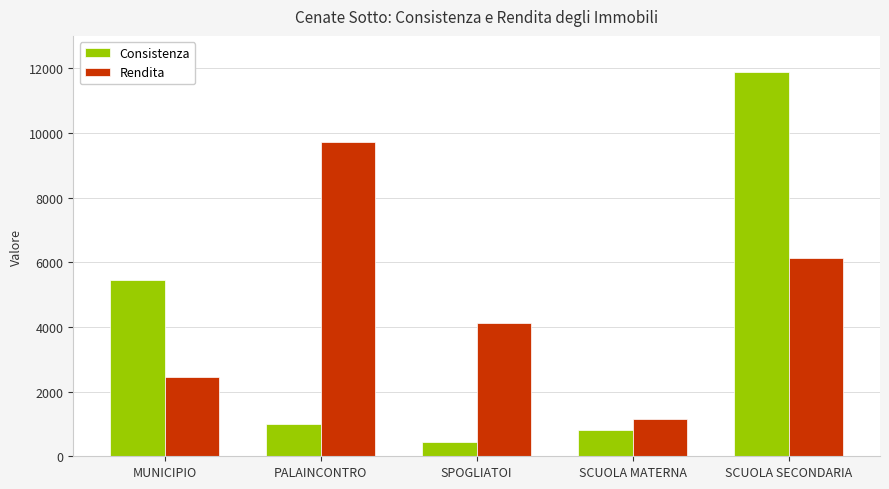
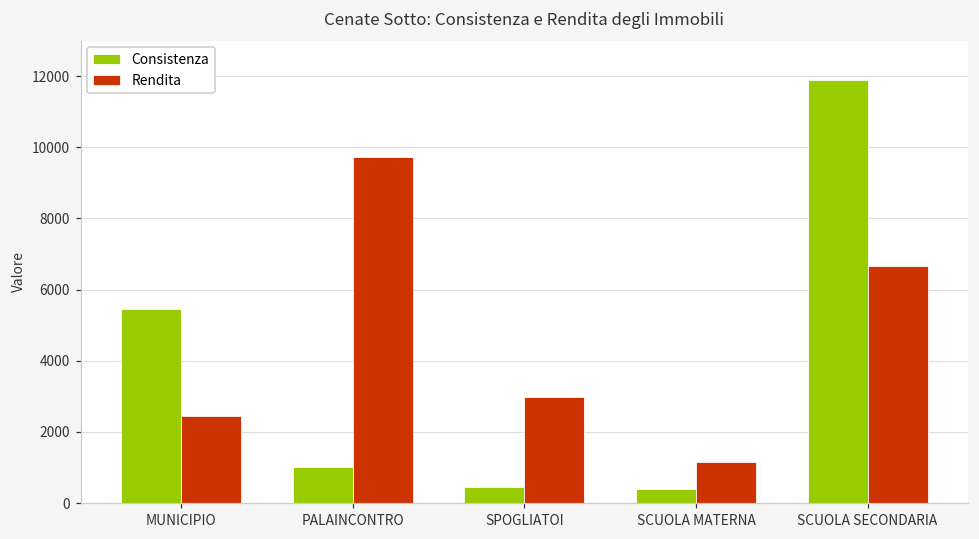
  {
    "Consistenza": {
      "MUNICIPIO": 5500,
      "PALAINCONTRO": 1000,
      "SPOGLIATOI": 400,
-     "SCUOLA MATERNA": 800,
+     "SCUOLA MATERNA": 400,
      "SCUOLA SECONDARIA": 11900
    },
    "Rendita": {
      "MUNICIPIO": 2400,
      "PALAINCONTRO": 9700,
-     "SPOGLIATOI": 4100,
+     "SPOGLIATOI": 3000,
      "SCUOLA MATERNA": 1200,
-     "SCUOLA SECONDARIA": 6100
+     "SCUOLA SECONDARIA": 6700
    }
  }
